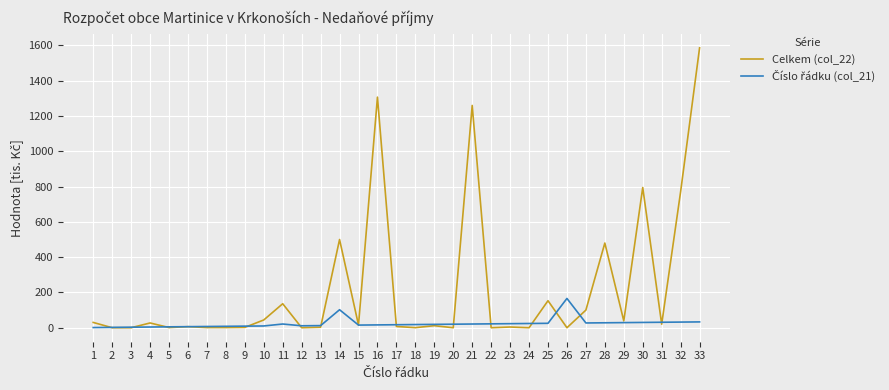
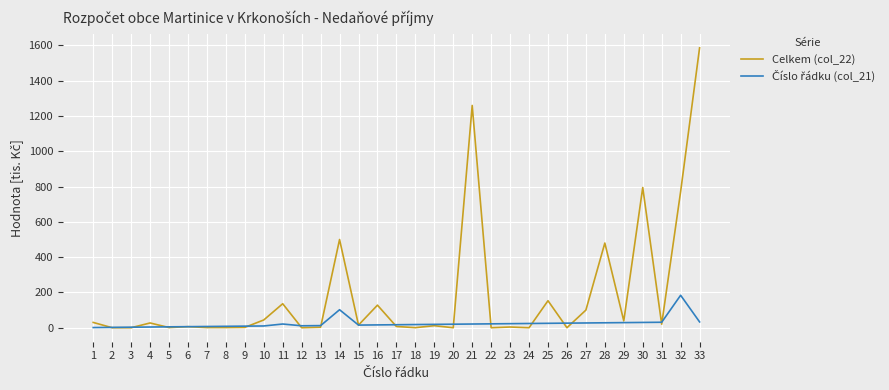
  {
    "Celkem (col_22)": {
      "1": 30,
      "4": 30,
      "10": 40,
      "11": 140,
      "14": 500,
-     "16": 1310,
+     "16": 130,
      "18": 0,
      "20": 0,
      "21": 1260,
      "22": 0,
      "23": 0,
      "24": 0,
      "25": 150,
      "26": 0,
      "27": 100,
      "28": 480,
      "30": 790,
      "32": 770,
      "33": 1590
    },
    "Číslo řádku (col_21)": {
      "1": 0,
      "4": 0,
      "10": 10,
      "11": 20,
      "14": 100,
      "16": 20,
      "18": 20,
      "20": 20,
      "21": 20,
      "22": 20,
      "23": 20,
      "24": 20,
      "25": 30,
-     "26": 170,
+     "26": 30,
      "27": 30,
      "28": 30,
      "30": 30,
-     "32": 30,
+     "32": 180,
      "33": 30
    }
  }
